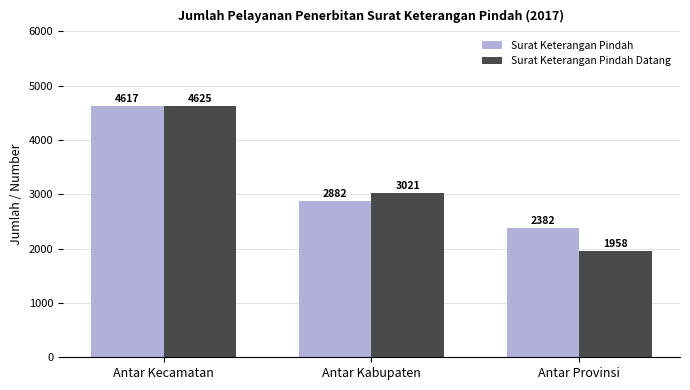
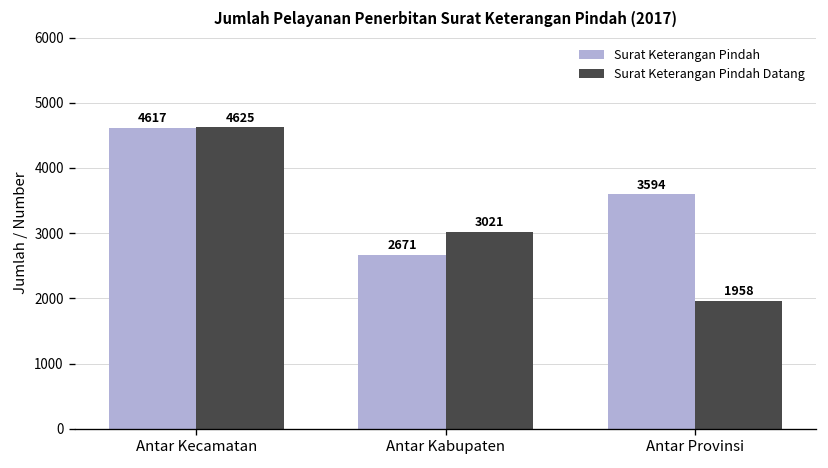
  {
    "Surat Keterangan Pindah": {
      "Antar Kecamatan": 4617,
-     "Antar Kabupaten": 2882,
-     "Antar Provinsi": 2382
+     "Antar Kabupaten": 2671,
+     "Antar Provinsi": 3594
    },
    "Surat Keterangan Pindah Datang": {
      "Antar Kecamatan": 4625,
      "Antar Kabupaten": 3021,
      "Antar Provinsi": 1958
    }
  }
